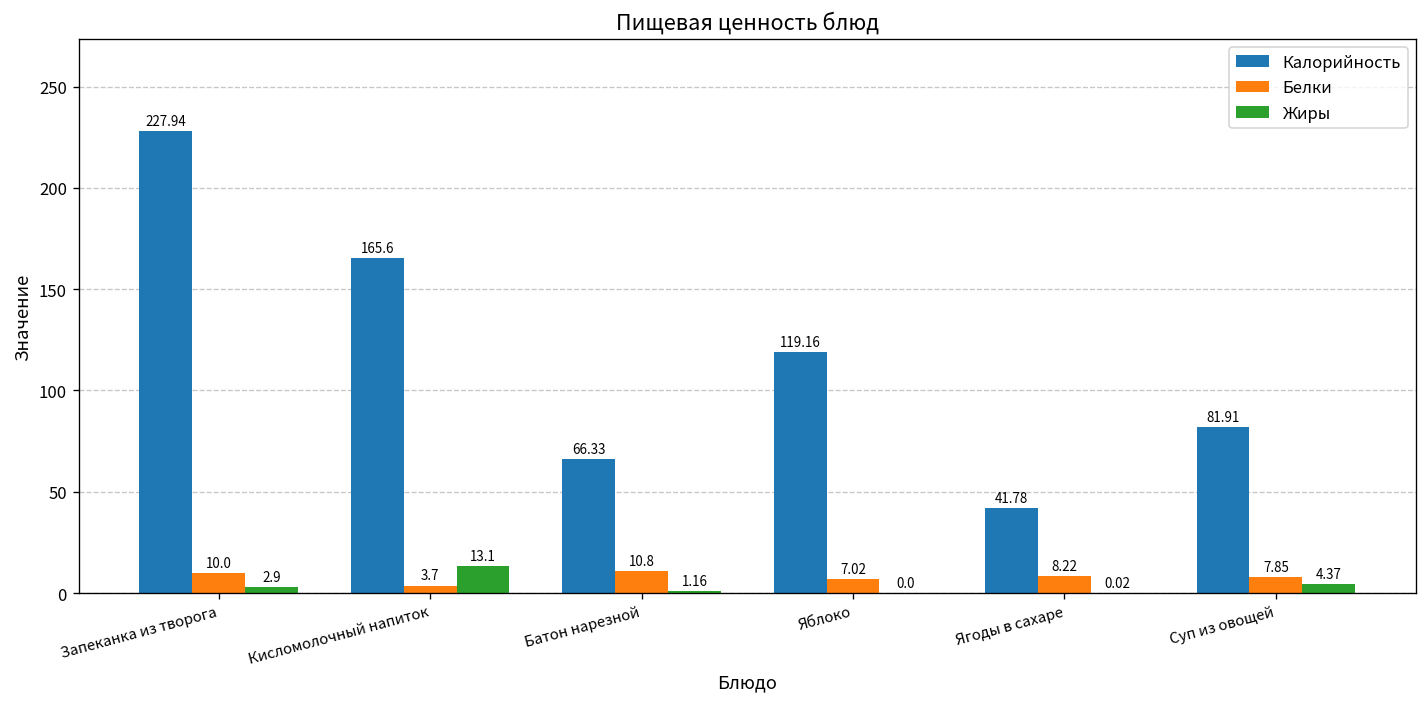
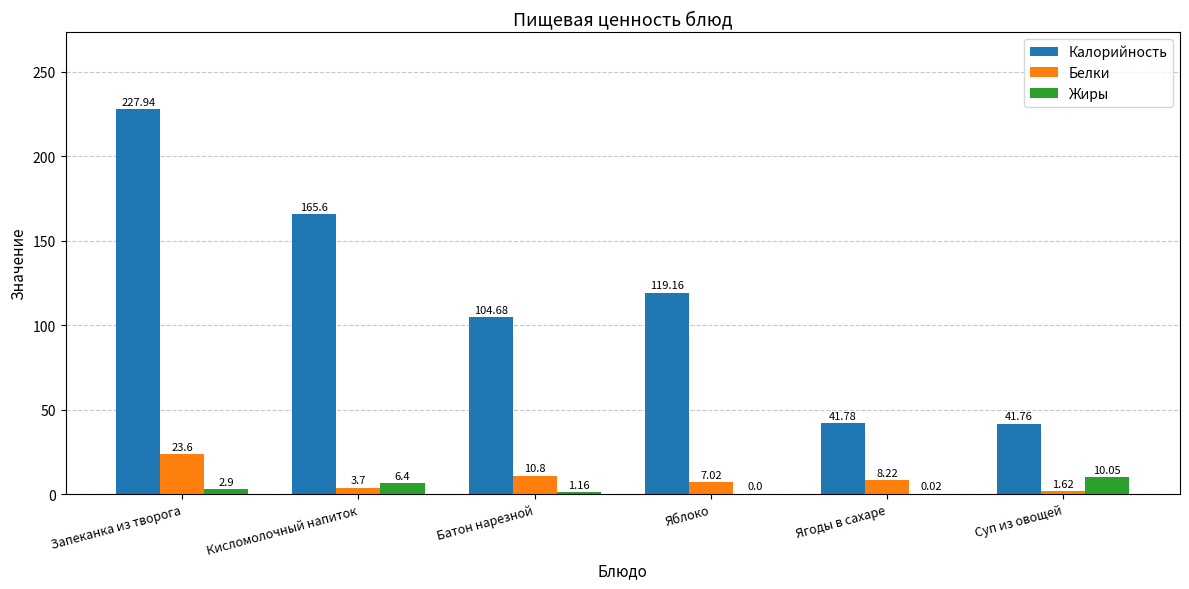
  {
    "Калорийность": {
      "Запеканка из творога": 227.94,
      "Кисломолочный напиток": 165.6,
-     "Батон нарезной": 66.33,
+     "Батон нарезной": 104.68,
      "Яблоко": 119.16,
      "Ягоды в сахаре": 41.78,
-     "Суп из овощей": 81.91
+     "Суп из овощей": 41.76
    },
    "Белки": {
-     "Запеканка из творога": 10.0,
+     "Запеканка из творога": 23.6,
      "Кисломолочный напиток": 3.7,
      "Батон нарезной": 10.8,
      "Яблоко": 7.02,
      "Ягоды в сахаре": 8.22,
-     "Суп из овощей": 7.85
+     "Суп из овощей": 1.62
    },
    "Жиры": {
      "Запеканка из творога": 2.9,
-     "Кисломолочный напиток": 13.1,
+     "Кисломолочный напиток": 6.4,
      "Батон нарезной": 1.16,
      "Яблоко": 0.0,
      "Ягоды в сахаре": 0.02,
-     "Суп из овощей": 4.37
+     "Суп из овощей": 10.05
    }
  }
